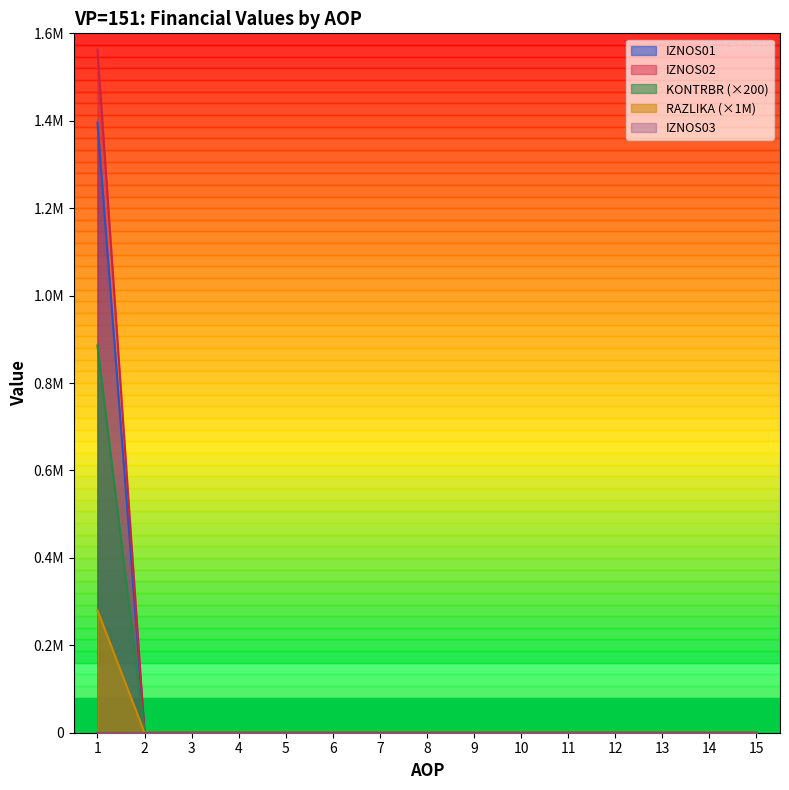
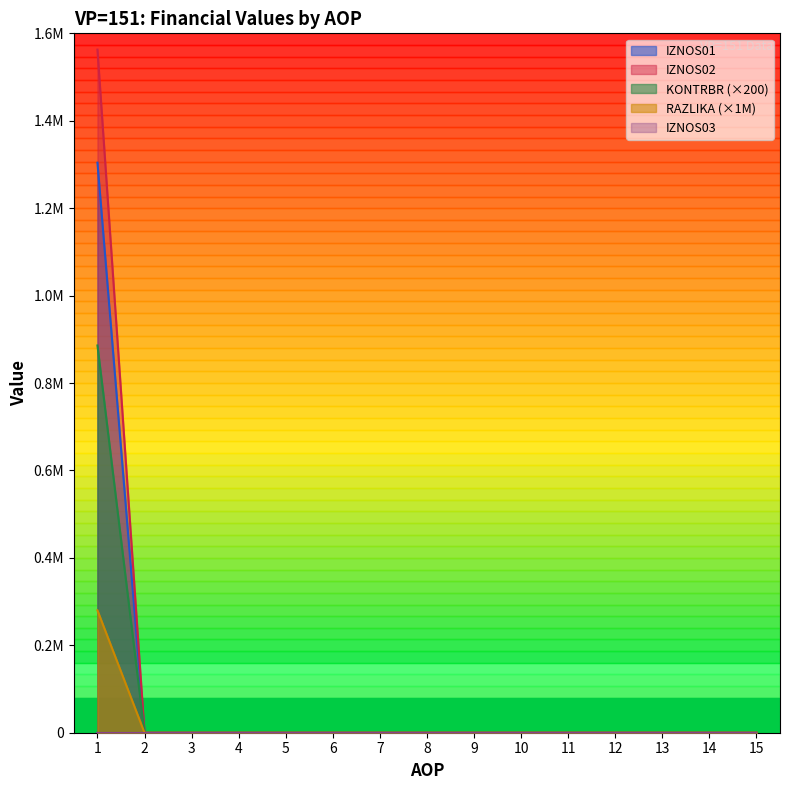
  {
    "IZNOS01": {
-     "1": 1400000
+     "1": 1300000
    },
    "IZNOS02": {
      "1": 1560000
    },
    "KONTRBR (×200)": {
      "1": 890000
    },
    "IZNOS03": {
      "1": 0
    }
  }
